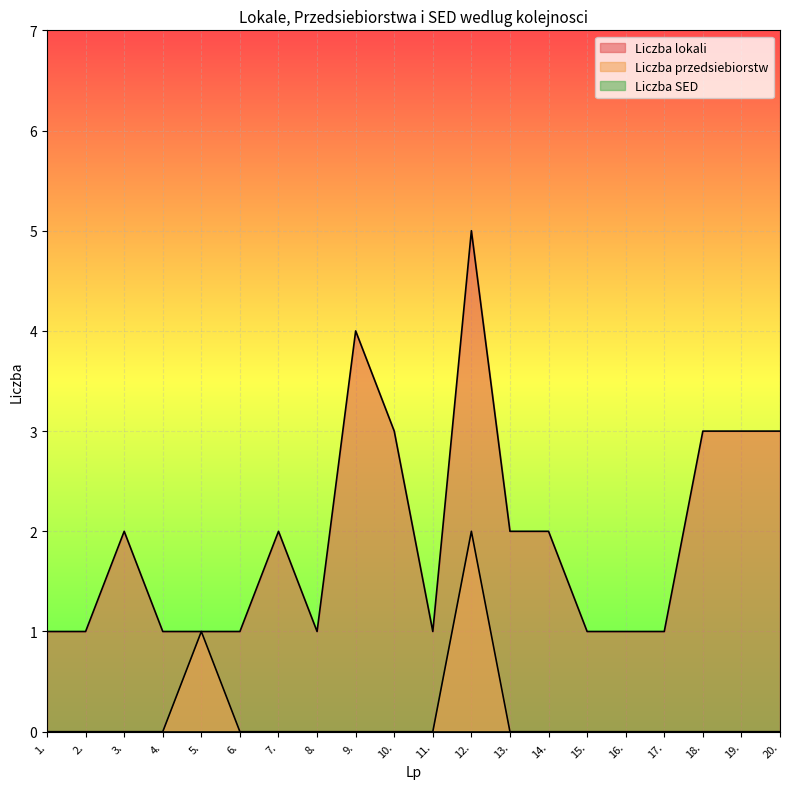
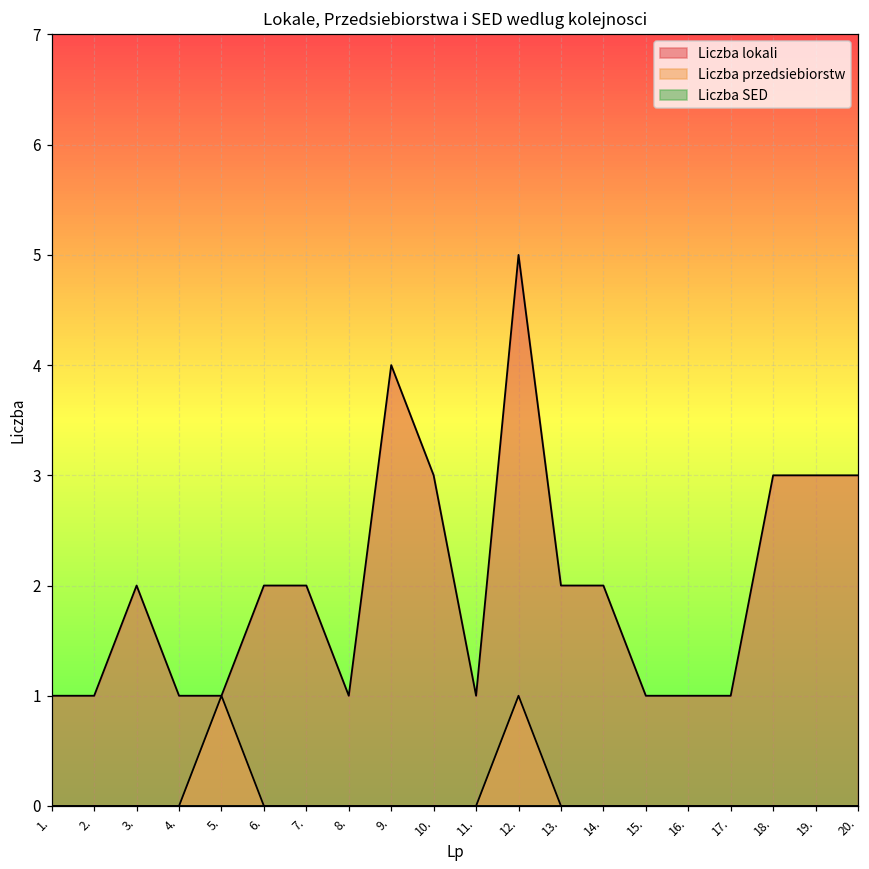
  {
    "Liczba lokali": {
      "1.": 1,
      "2.": 1,
      "3.": 2,
      "4.": 1,
-     "6.": 1,
+     "6.": 2,
      "7.": 2,
      "8.": 1,
      "9.": 4,
      "10.": 3,
      "11.": 1,
      "12.": 5,
      "13.": 2,
      "14.": 2,
      "15.": 1,
      "16.": 1,
      "17.": 1,
      "18.": 3,
      "19.": 3,
      "20.": 3
    },
    "Liczba przedsiebiorstw": {
-     "12.": 2
+     "12.": 1
    },
    "Liczba SED": {
      "5.": 0,
      "12.": 0
    }
  }
